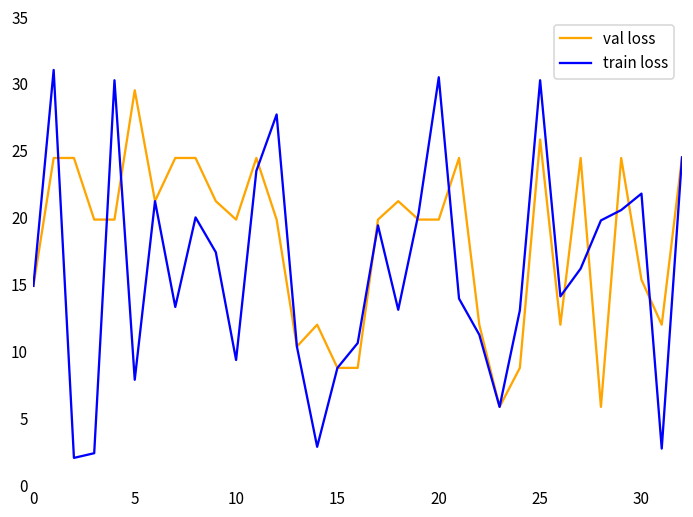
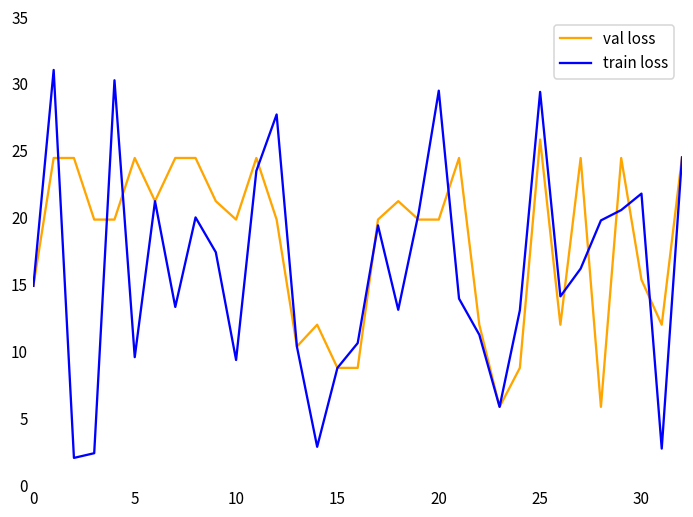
  {
    "val loss": {
-     "5": 29.5,
+     "5": 24.5,
      "10": 19.9,
      "20": 19.9,
      "25": 25.8,
      "30": 15.4
    },
    "train loss": {
-     "5": 7.9,
+     "5": 9.6,
      "10": 9.4,
-     "20": 30.5,
-     "25": 30.3,
+     "20": 29.5,
+     "25": 29.4,
      "30": 21.8
    }
  }
